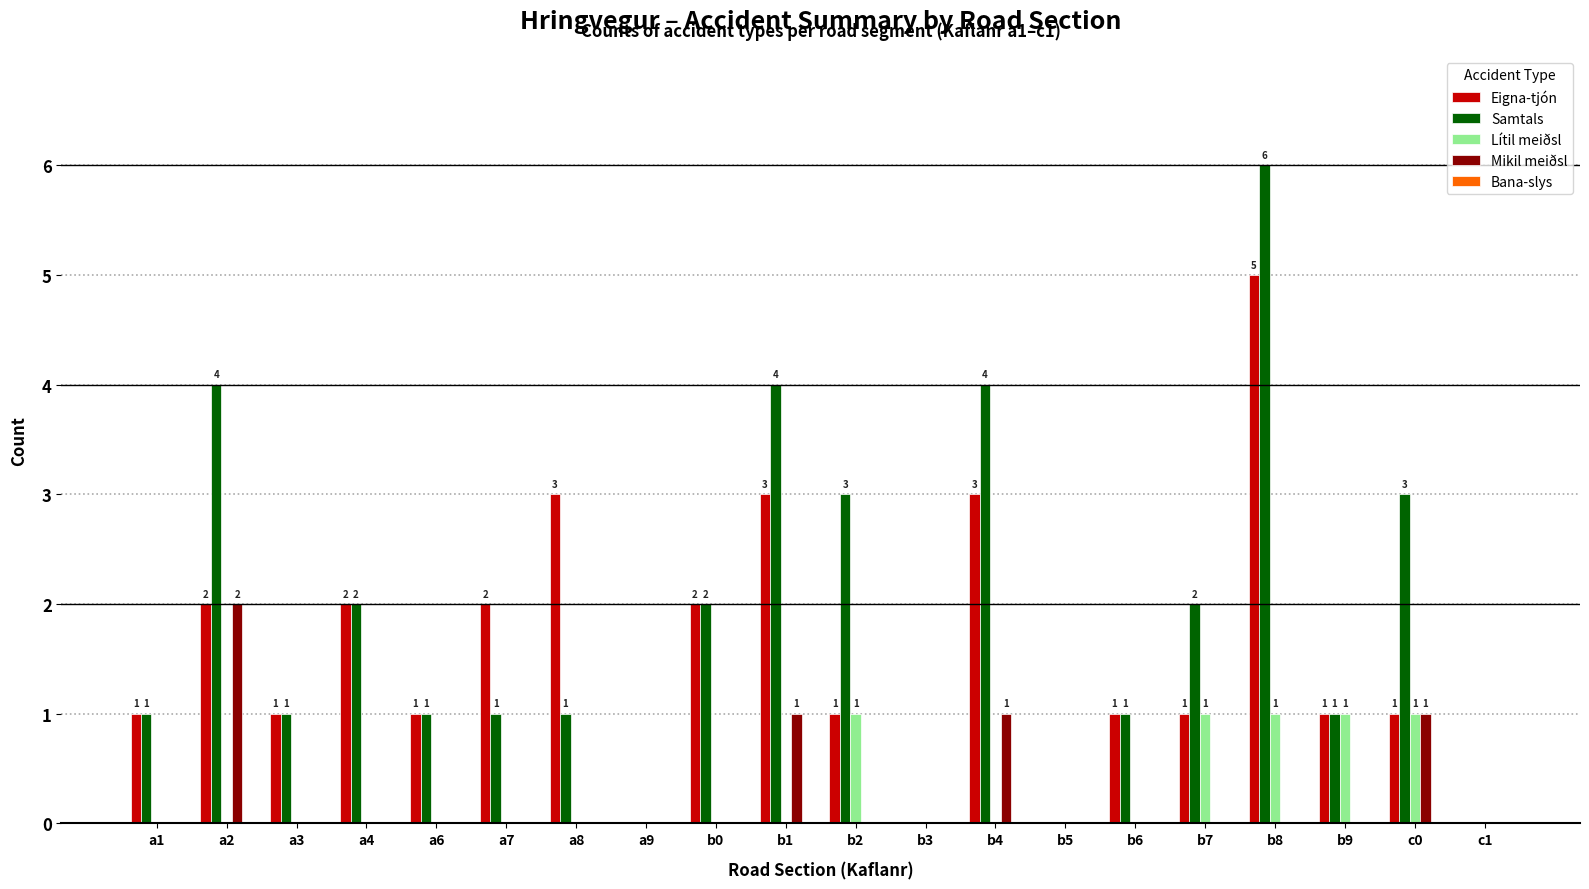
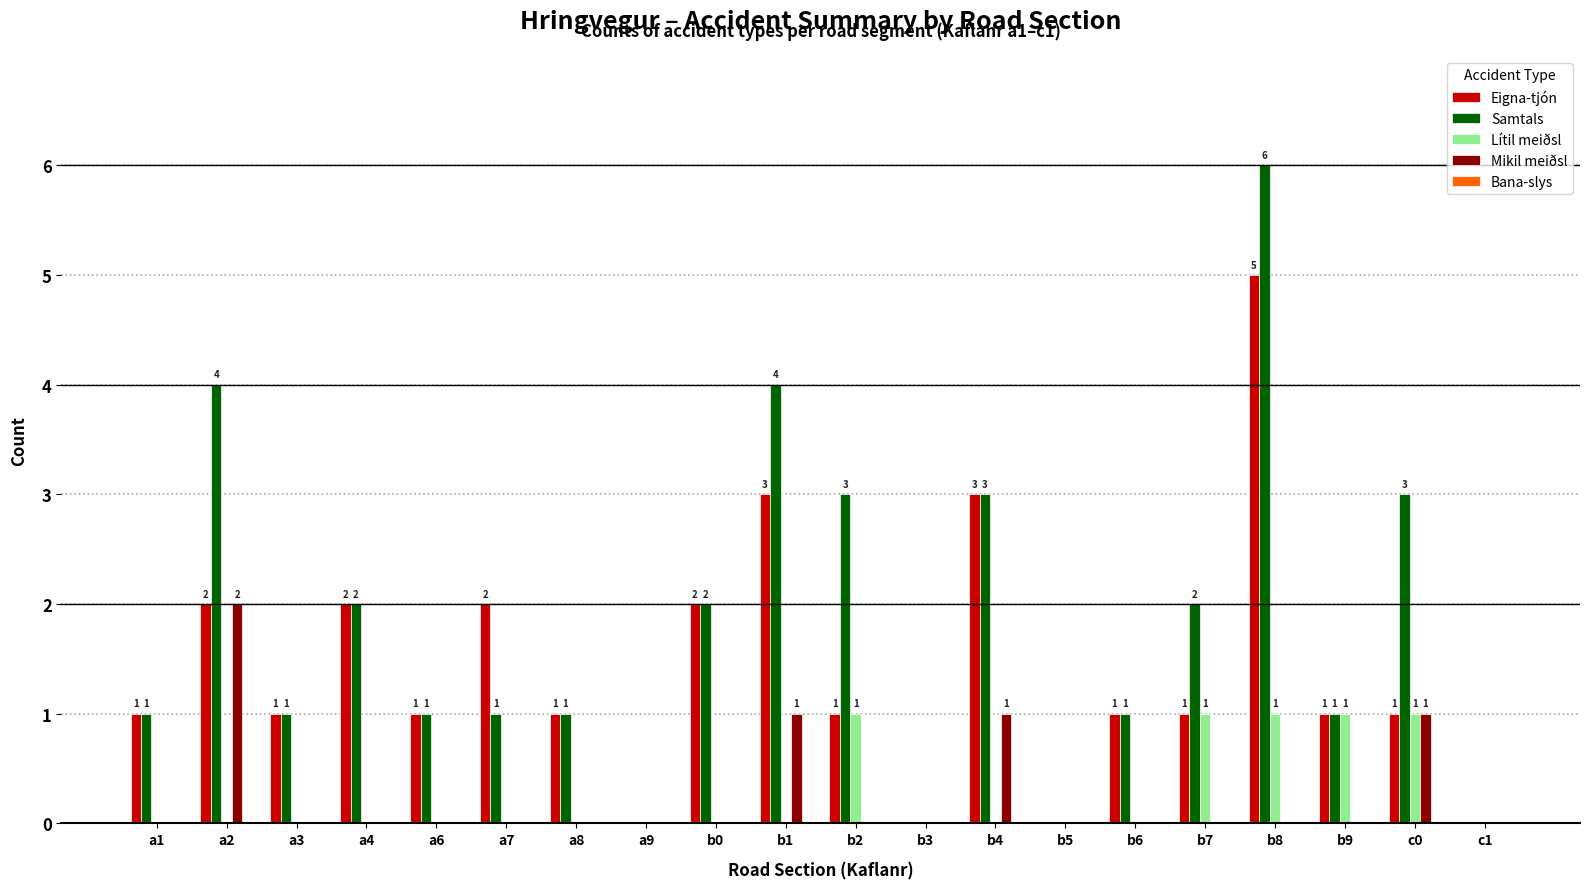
  {
    "Eigna-tjón": {
      "a1": 1,
      "a2": 2,
      "a3": 1,
      "a4": 2,
      "a6": 1,
      "a7": 2,
-     "a8": 3,
+     "a8": 1,
      "b0": 2,
      "b1": 3,
      "b2": 1,
      "b4": 3,
      "b6": 1,
      "b7": 1,
      "b8": 5,
      "b9": 1,
      "c0": 1
    },
    "Samtals": {
      "a1": 1,
      "a2": 4,
      "a3": 1,
      "a4": 2,
      "a6": 1,
      "a7": 1,
      "a8": 1,
      "b0": 2,
      "b1": 4,
      "b2": 3,
-     "b4": 4,
+     "b4": 3,
      "b6": 1,
      "b7": 2,
      "b8": 6,
      "b9": 1,
      "c0": 3
    },
    "Lítil meiðsl": {
      "b2": 1,
      "b7": 1,
      "b8": 1,
      "b9": 1,
      "c0": 1
    },
    "Mikil meiðsl": {
      "a2": 2,
      "b1": 1,
      "b4": 1,
      "c0": 1
    },
    "Bana-slys": {
      "a1": 0.00,
      "a2": 0.00,
      "a3": 0.00,
      "a4": 0.00,
      "a6": 0.00,
      "a7": 0.00,
      "a8": 0.00,
      "a9": 0.00,
      "b0": 0.00,
      "b1": 0.00,
      "b2": 0.00,
      "b3": 0.00,
      "b4": 0.00,
      "b5": 0.00,
      "b6": 0.00,
      "b7": 0.00,
      "b8": 0.00,
      "b9": 0.00,
      "c0": 0.00,
      "c1": 0.00
    }
  }
